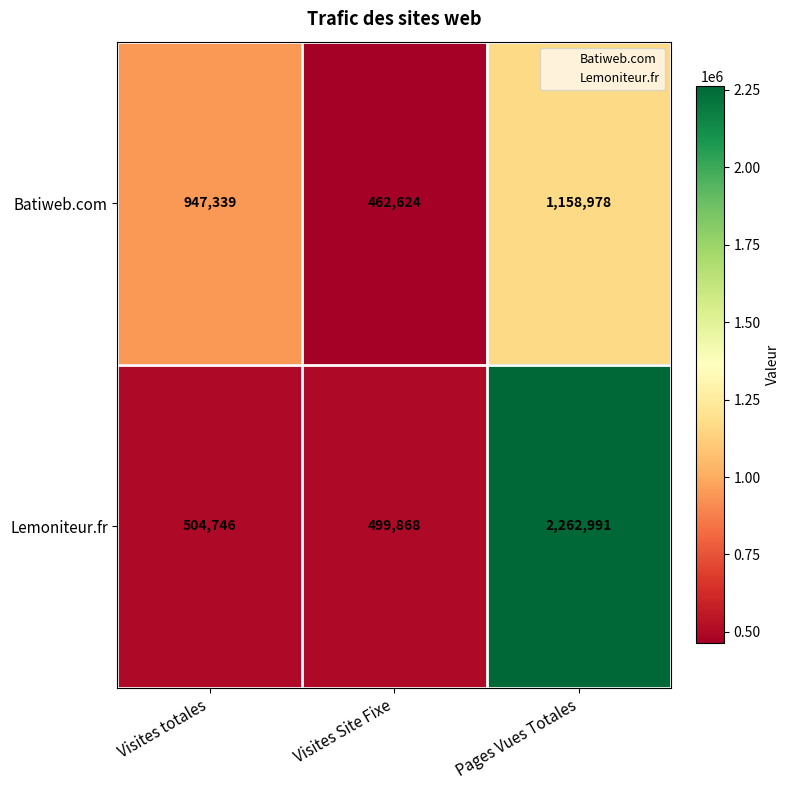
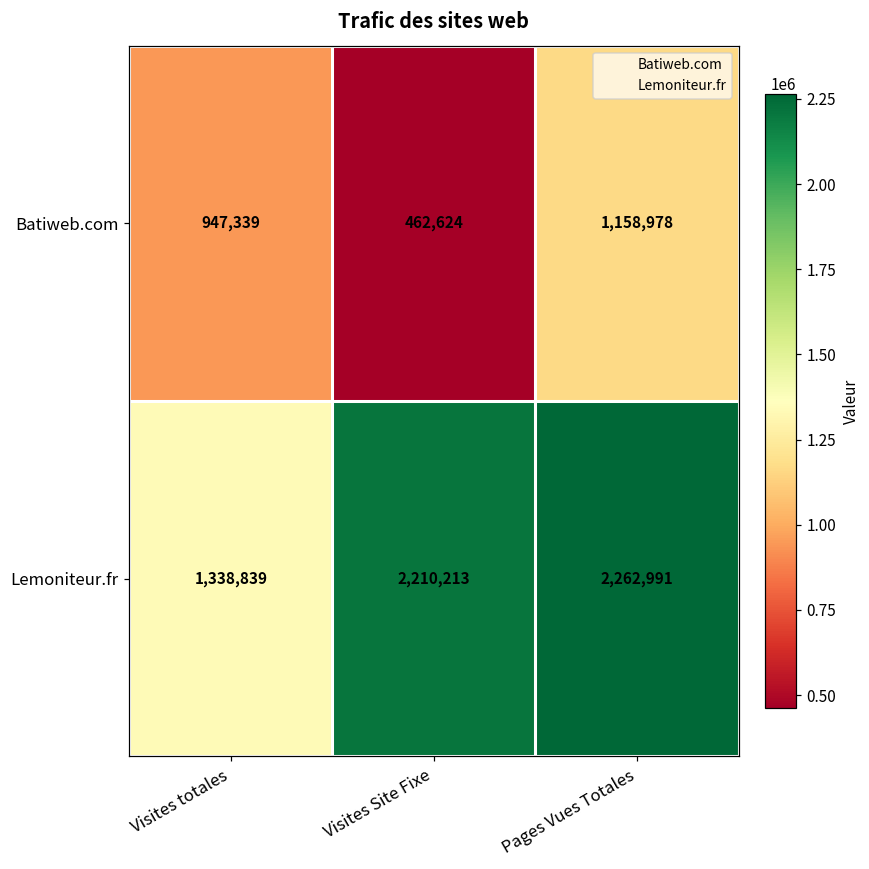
  {
    "Batiweb.com": {
      "Visites totales": "947,339",
      "Visites Site Fixe": "462,624",
      "Pages Vues Totales": "1,158,978"
    },
    "Lemoniteur.fr": {
-     "Visites totales": "504,746",
-     "Visites Site Fixe": "499,868",
+     "Visites totales": "1,338,839",
+     "Visites Site Fixe": "2,210,213",
      "Pages Vues Totales": "2,262,991"
    }
  }
